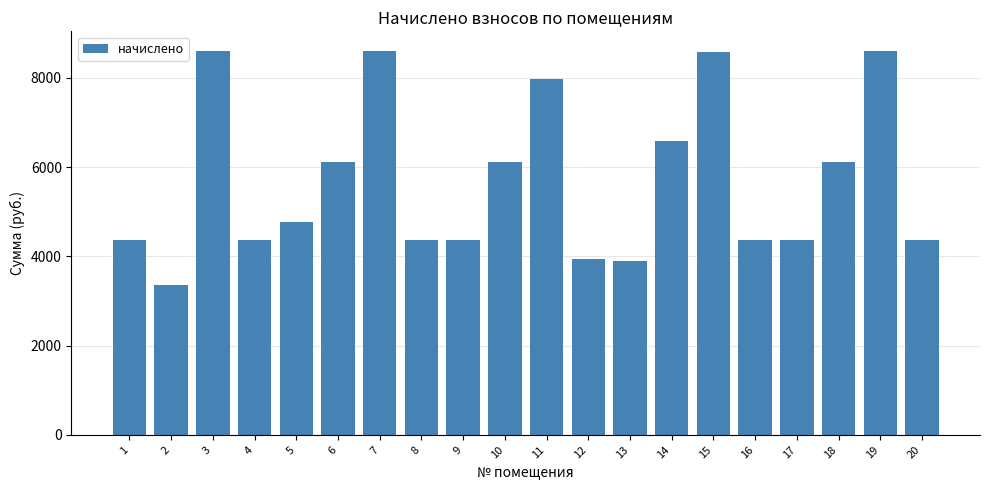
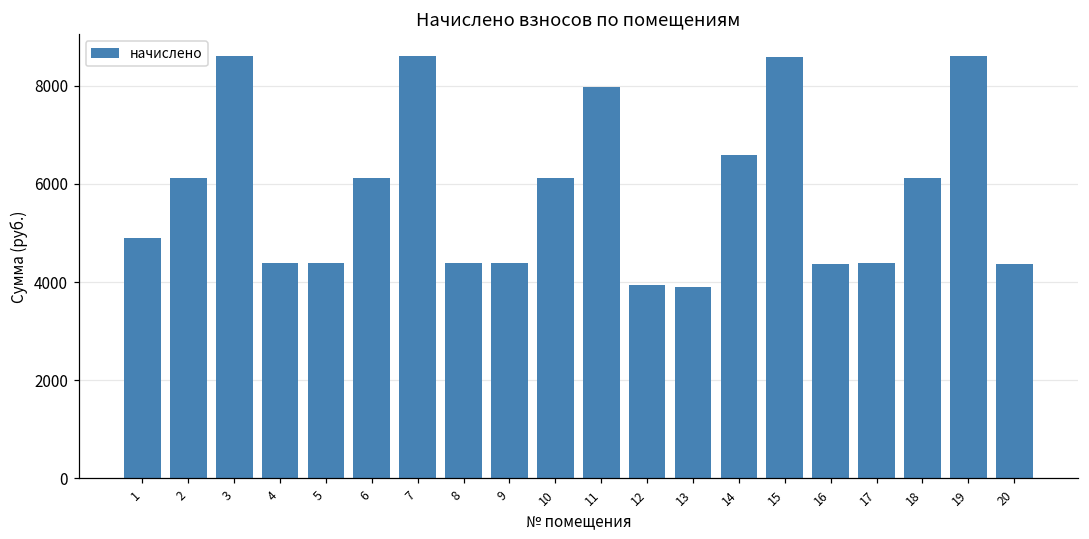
  {
-   "1": 4400,
-   "2": 3400,
+   "1": 4900,
+   "2": 6100,
    "3": 8600,
    "4": 4400,
-   "5": 4800,
+   "5": 4400,
    "6": 6100,
    "7": 8600,
    "8": 4400,
    "9": 4400,
    "10": 6100,
    "11": 8000,
    "12": 3900,
    "13": 3900,
    "14": 6600,
    "15": 8600,
    "16": 4400,
    "17": 4400,
    "18": 6100,
    "19": 8600,
    "20": 4400
  }
